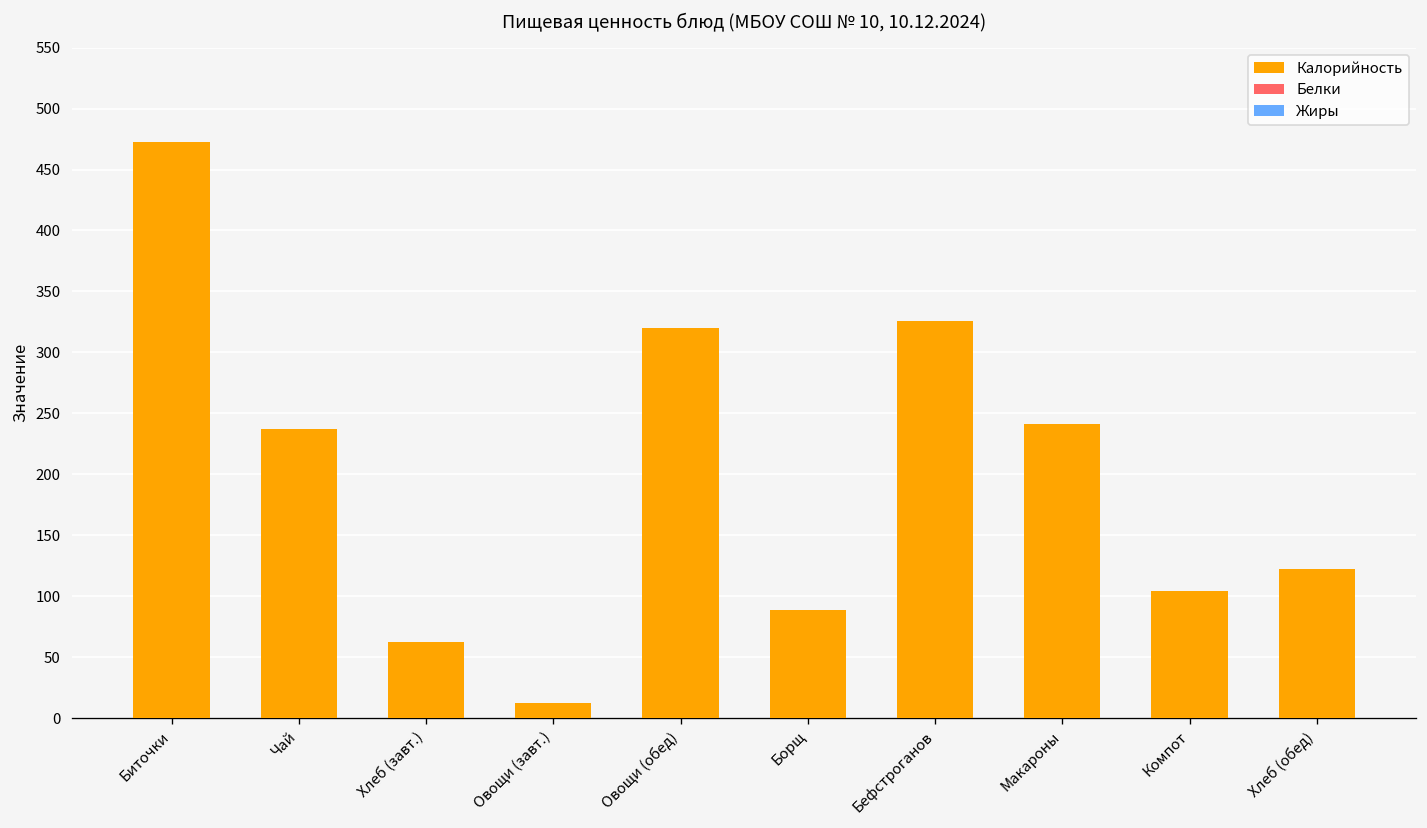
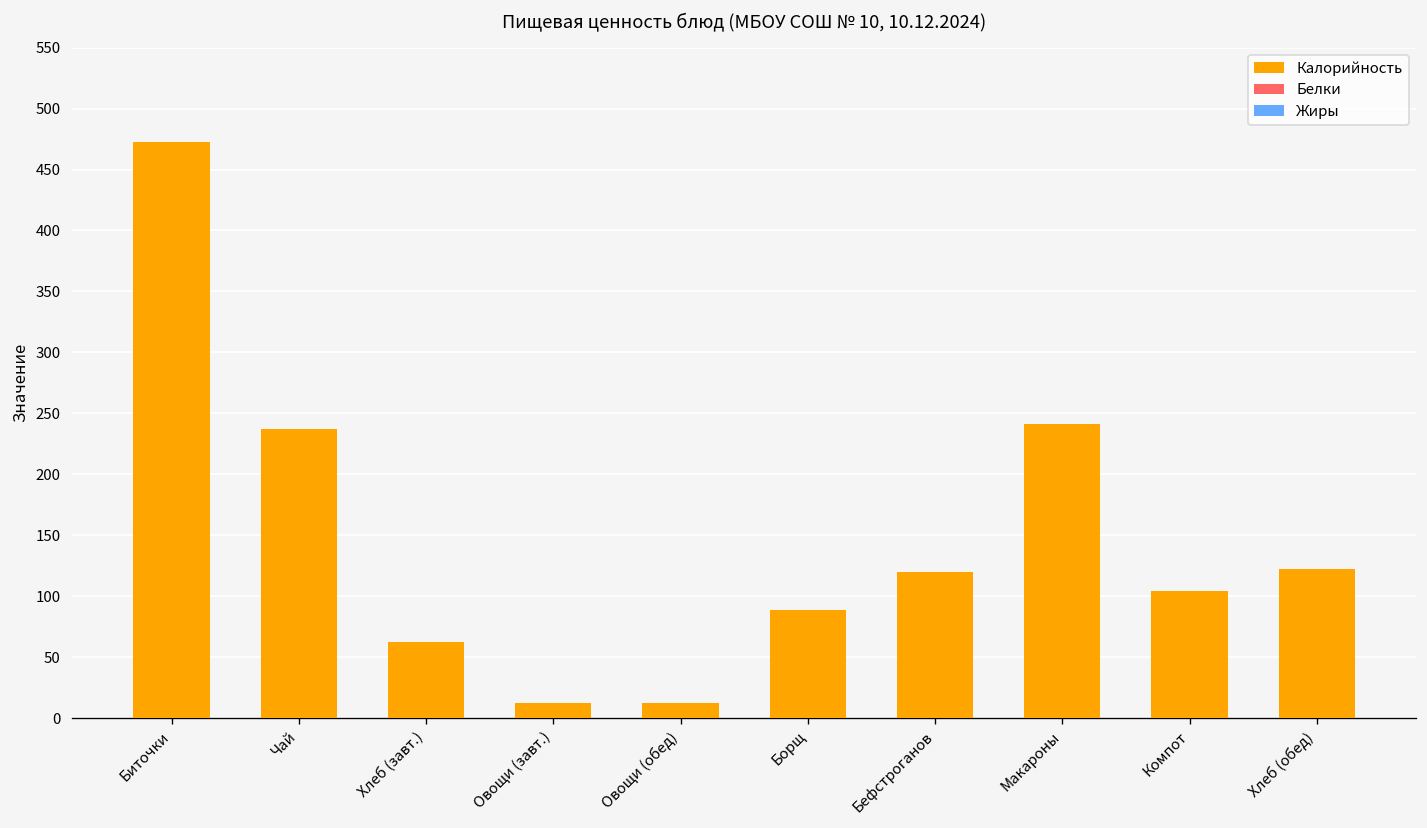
  {
    "Калорийность": {
      "Биточки": 472,
      "Чай": 237,
      "Хлеб (завт.)": 63,
      "Овощи (завт.)": 13,
-     "Овощи (обед)": 320,
+     "Овощи (обед)": 12,
      "Борщ": 89,
-     "Бефстроганов": 326,
+     "Бефстроганов": 120,
      "Макароны": 241,
      "Компот": 104,
      "Хлеб (обед)": 123
    },
    "Жиры": {
      "Чай": 0
    }
  }
